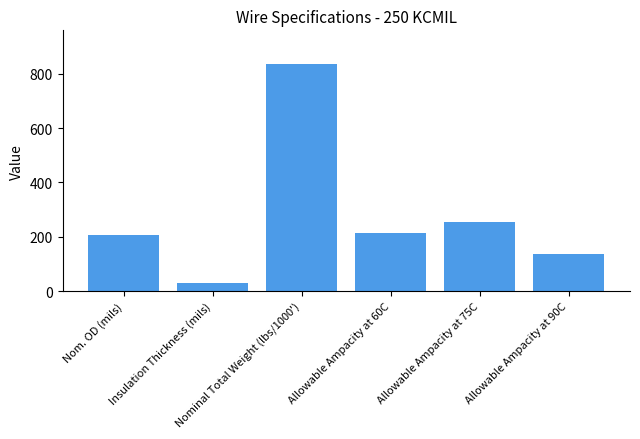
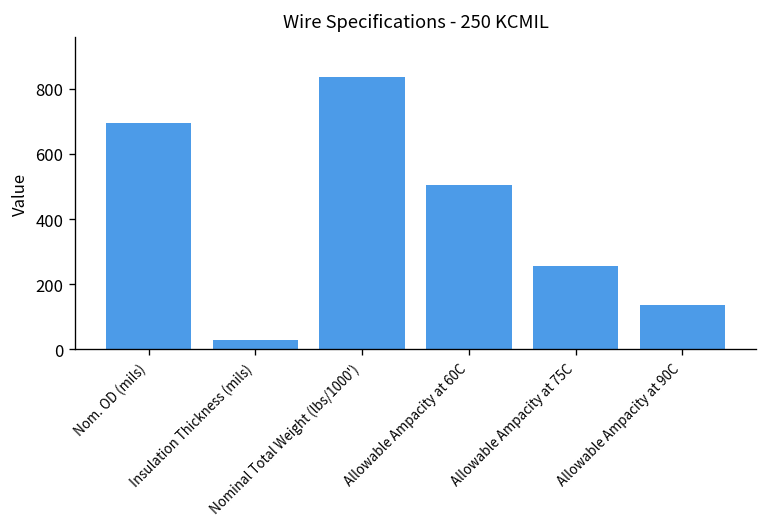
  {
-   "Nom. OD (mils)": 210,
+   "Nom. OD (mils)": 700,
    "Insulation Thickness (mils)": 30,
    "Nominal Total Weight (lbs/1000')": 840,
-   "Allowable Ampacity at 60C": 220,
+   "Allowable Ampacity at 60C": 500,
    "Allowable Ampacity at 75C": 260,
    "Allowable Ampacity at 90C": 140
  }
